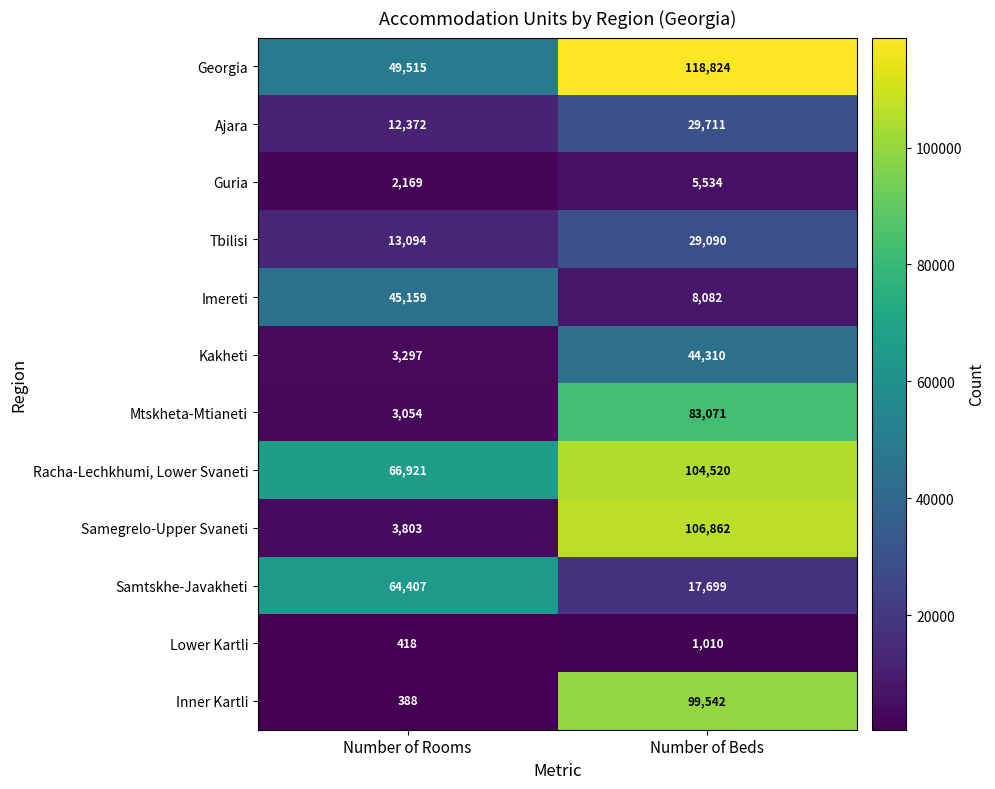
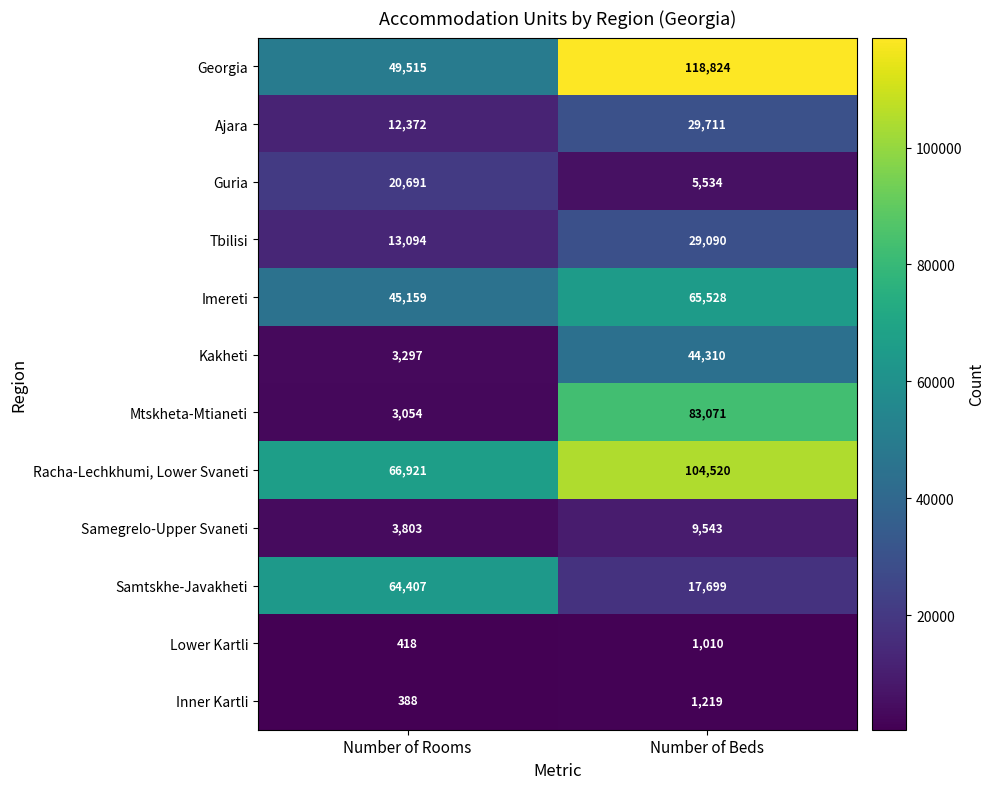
  {
    "Georgia": {
      "Number of Rooms": "49,515",
      "Number of Beds": "118,824"
    },
    "Ajara": {
      "Number of Rooms": "12,372",
      "Number of Beds": "29,711"
    },
    "Guria": {
-     "Number of Rooms": "2,169",
+     "Number of Rooms": "20,691",
      "Number of Beds": "5,534"
    },
    "Tbilisi": {
      "Number of Rooms": "13,094",
      "Number of Beds": "29,090"
    },
    "Imereti": {
      "Number of Rooms": "45,159",
-     "Number of Beds": "8,082"
+     "Number of Beds": "65,528"
    },
    "Kakheti": {
      "Number of Rooms": "3,297",
      "Number of Beds": "44,310"
    },
    "Mtskheta-Mtianeti": {
      "Number of Rooms": "3,054",
      "Number of Beds": "83,071"
    },
    "Racha-Lechkhumi, Lower Svaneti": {
      "Number of Rooms": "66,921",
      "Number of Beds": "104,520"
    },
    "Samegrelo-Upper Svaneti": {
      "Number of Rooms": "3,803",
-     "Number of Beds": "106,862"
+     "Number of Beds": "9,543"
    },
    "Samtskhe-Javakheti": {
      "Number of Rooms": "64,407",
      "Number of Beds": "17,699"
    },
    "Lower Kartli": {
      "Number of Rooms": "418",
      "Number of Beds": "1,010"
    },
    "Inner Kartli": {
      "Number of Rooms": "388",
-     "Number of Beds": "99,542"
+     "Number of Beds": "1,219"
    }
  }
